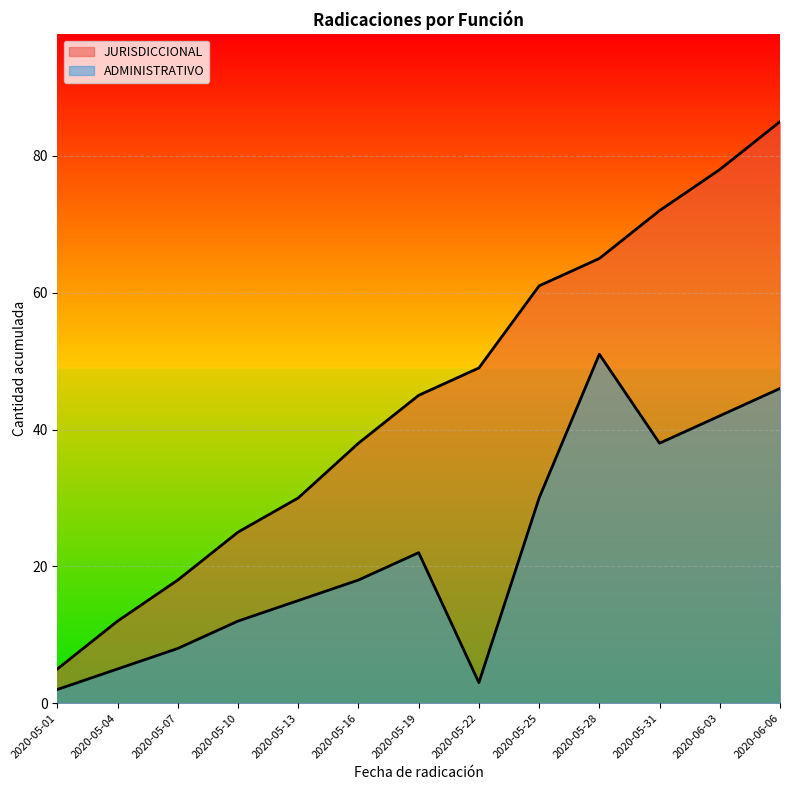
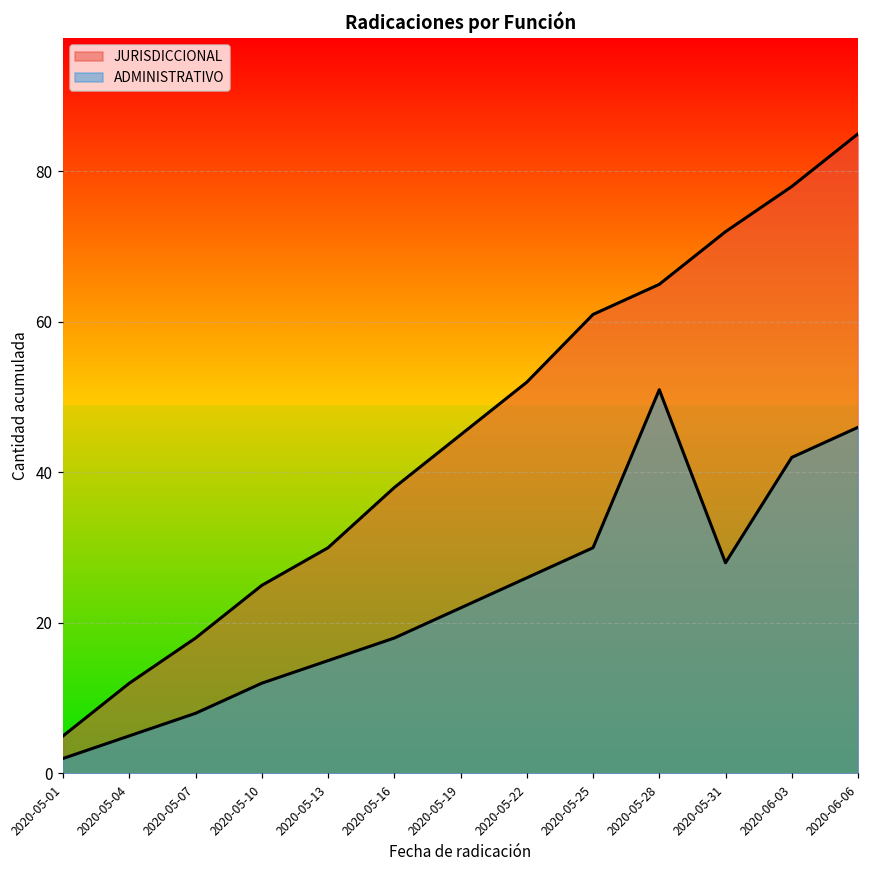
  {
    "JURISDICCIONAL": {
      "2020-05-01": 5,
      "2020-05-04": 12,
      "2020-05-07": 18,
      "2020-05-10": 25,
      "2020-05-13": 30,
      "2020-05-16": 38,
      "2020-05-19": 45,
-     "2020-05-22": 49,
+     "2020-05-22": 52,
      "2020-05-25": 61,
      "2020-05-28": 65,
      "2020-05-31": 72,
      "2020-06-03": 78,
      "2020-06-06": 85
    },
    "ADMINISTRATIVO": {
      "2020-05-01": 2,
      "2020-05-04": 5,
      "2020-05-07": 8,
      "2020-05-10": 12,
      "2020-05-13": 15,
      "2020-05-16": 18,
      "2020-05-19": 22,
-     "2020-05-22": 3,
+     "2020-05-22": 26,
      "2020-05-25": 30,
      "2020-05-28": 51,
-     "2020-05-31": 38,
+     "2020-05-31": 28,
      "2020-06-03": 42,
      "2020-06-06": 46
    }
  }
